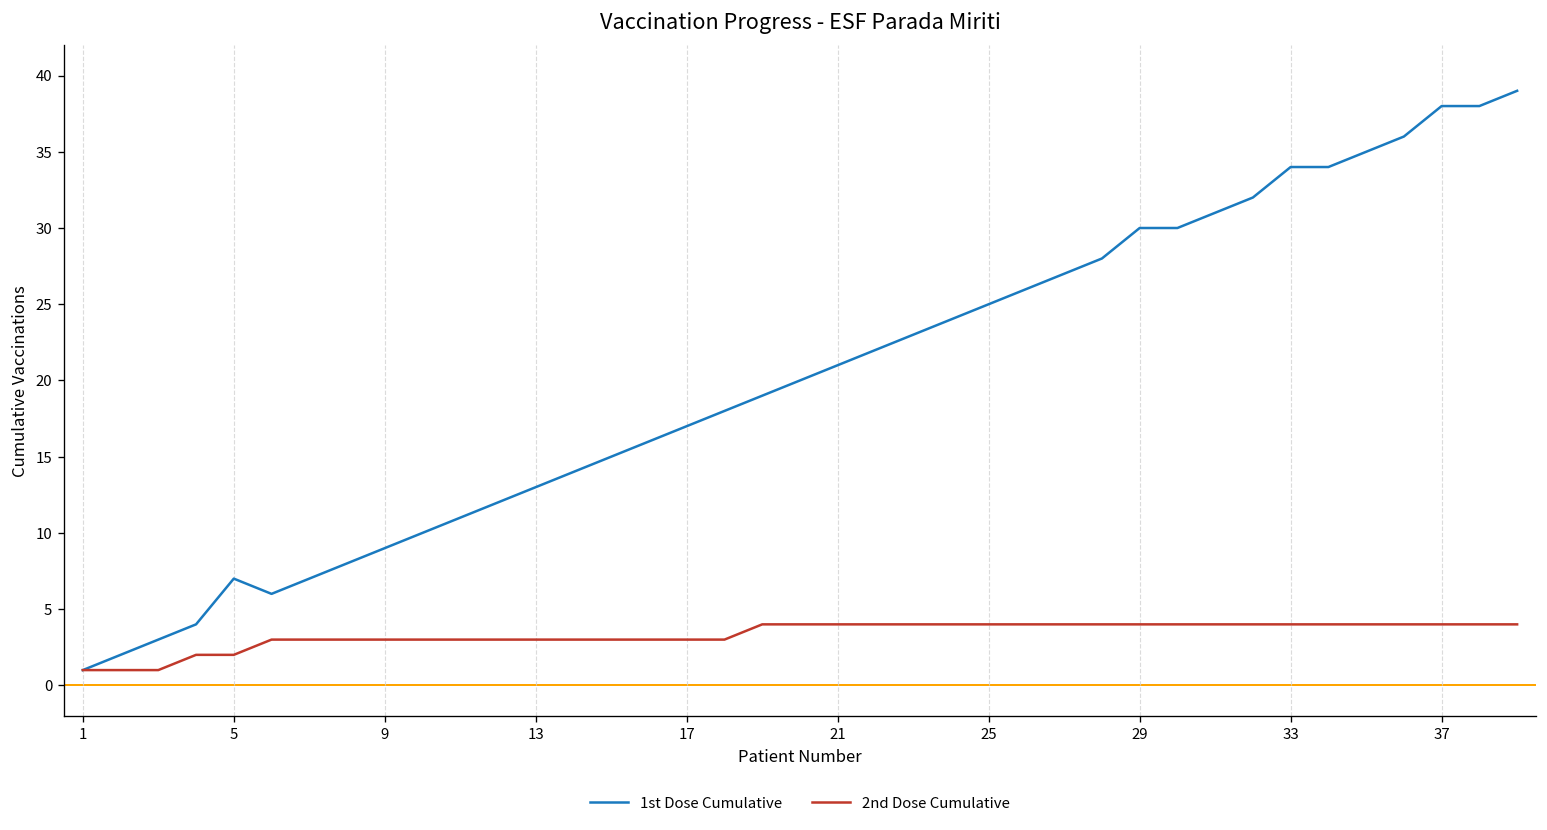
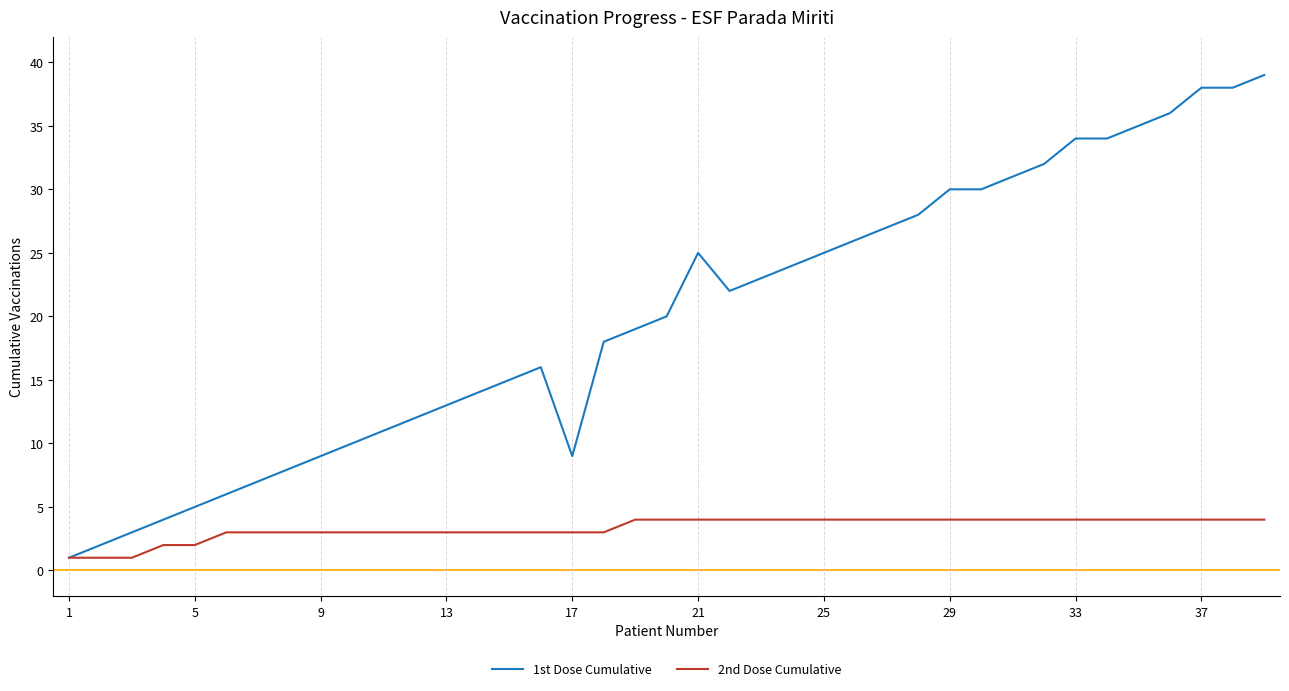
  {
    "1st Dose Cumulative": {
-     "5": 7,
+     "5": 5,
      "9": 9,
      "13": 13,
-     "17": 17,
-     "21": 21,
+     "17": 9,
+     "21": 25,
      "25": 25,
      "29": 30,
      "33": 34,
      "37": 38
    },
    "2nd Dose Cumulative": {
      "5": 2,
      "9": 3,
      "13": 3,
      "17": 3,
      "21": 4,
      "25": 4,
      "29": 4,
      "33": 4,
      "37": 4
    }
  }
